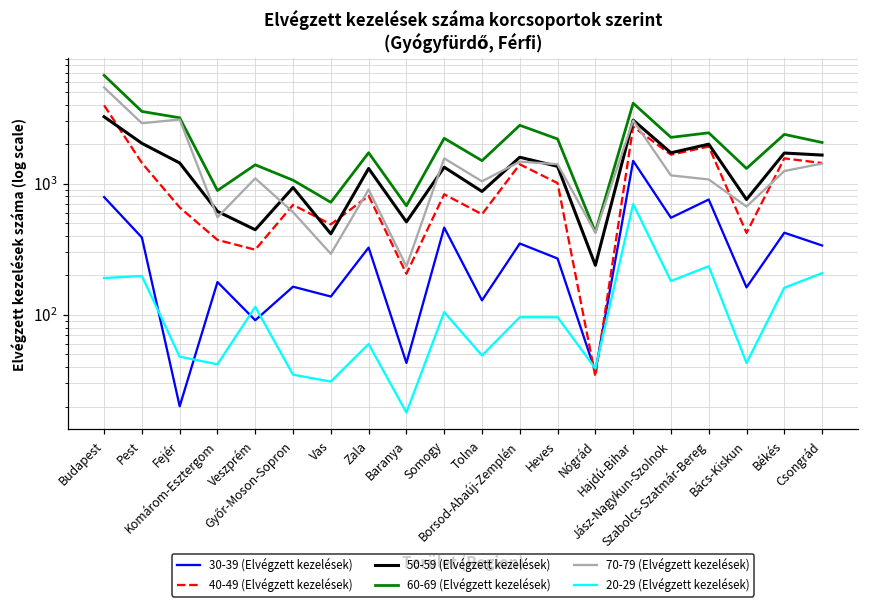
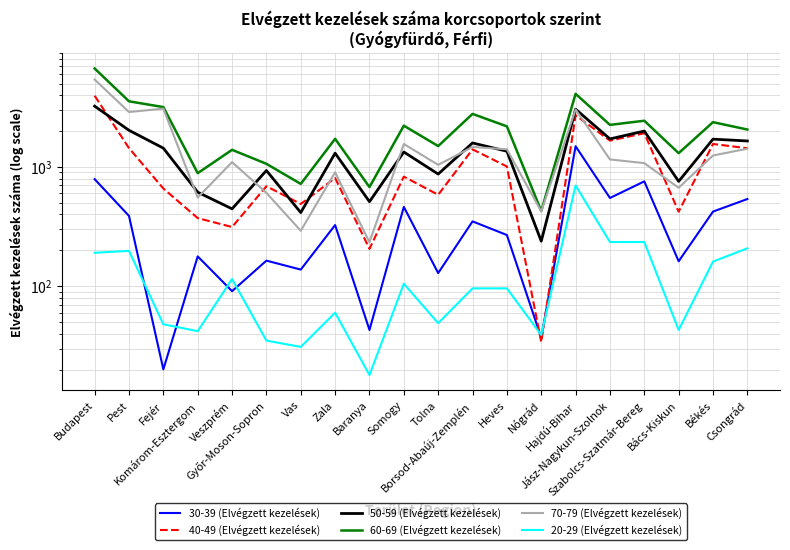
  {
    "30-39 (Elvégzett kezelések)": {
      "Budapest": 800,
      "Pest": 390,
      "Fejér": 20,
      "Komárom-Esztergom": 180,
      "Veszprém": 90,
      "Győr-Moson-Sopron": 160,
      "Vas": 140,
      "Zala": 330,
      "Baranya": 43,
      "Somogy": 460,
      "Tolna": 130,
      "Borsod-Abaúj-Zemplén": 350,
      "Heves": 270,
      "Nógrád": 37,
      "Hajdú-Bihar": 1500,
      "Jász-Nagykun-Szolnok": 600,
      "Szabolcs-Szatmár-Bereg": 800,
      "Bács-Kiskun": 160,
      "Békés": 420,
-     "Csongrád": 340
+     "Csongrád": 500
    },
    "40-49 (Elvégzett kezelések)": {
      "Budapest": 4000,
      "Pest": 1400,
      "Fejér": 700,
      "Komárom-Esztergom": 370,
      "Veszprém": 310,
      "Győr-Moson-Sopron": 700,
      "Vas": 490,
      "Zala": 800,
      "Baranya": 210,
      "Somogy": 800,
      "Tolna": 600,
      "Heves": 1000,
      "Nógrád": 34,
      "Hajdú-Bihar": 2700,
      "Bács-Kiskun": 420,
      "Békés": 1600
    },
    "50-59 (Elvégzett kezelések)": {
      "Budapest": 3200,
      "Pest": 2000,
      "Fejér": 1400,
      "Komárom-Esztergom": 600,
      "Veszprém": 450,
      "Győr-Moson-Sopron": 900,
      "Vas": 420,
      "Zala": 1300,
      "Baranya": 510,
      "Somogy": 1300,
      "Tolna": 900,
      "Borsod-Abaúj-Zemplén": 1600,
      "Nógrád": 240,
      "Bács-Kiskun": 800,
      "Békés": 1700,
      "Csongrád": 1700
    },
    "60-69 (Elvégzett kezelések)": {
      "Budapest": 7000,
      "Pest": 3600,
      "Komárom-Esztergom": 900,
      "Veszprém": 1400,
      "Győr-Moson-Sopron": 1100,
      "Vas": 700,
      "Zala": 1700,
      "Baranya": 700,
      "Somogy": 2200,
      "Tolna": 1500,
      "Borsod-Abaúj-Zemplén": 2800,
      "Heves": 2200,
      "Hajdú-Bihar": 4100,
      "Jász-Nagykun-Szolnok": 2300,
      "Szabolcs-Szatmár-Bereg": 2400,
      "Bács-Kiskun": 1300,
      "Békés": 2400,
      "Csongrád": 2100
    },
    "70-79 (Elvégzett kezelések)": {
      "Budapest": 5000,
      "Pest": 2900,
      "Komárom-Esztergom": 600,
      "Veszprém": 1100,
      "Győr-Moson-Sopron": 600,
      "Vas": 290,
      "Zala": 900,
      "Baranya": 230,
      "Somogy": 1600,
      "Tolna": 1000,
      "Jász-Nagykun-Szolnok": 1200,
      "Szabolcs-Szatmár-Bereg": 1100,
      "Bács-Kiskun": 700,
      "Békés": 1300
    },
    "20-29 (Elvégzett kezelések)": {
      "Budapest": 190,
      "Pest": 200,
      "Fejér": 48,
      "Komárom-Esztergom": 42,
      "Veszprém": 120,
      "Győr-Moson-Sopron": 35,
      "Vas": 31,
      "Zala": 60,
      "Baranya": 18,
      "Somogy": 110,
      "Tolna": 49,
      "Borsod-Abaúj-Zemplén": 100,
      "Heves": 100,
      "Nógrád": 39,
      "Hajdú-Bihar": 700,
-     "Jász-Nagykun-Szolnok": 180,
+     "Jász-Nagykun-Szolnok": 240,
      "Szabolcs-Szatmár-Bereg": 240,
      "Bács-Kiskun": 43,
      "Békés": 160,
      "Csongrád": 210
    }
  }
